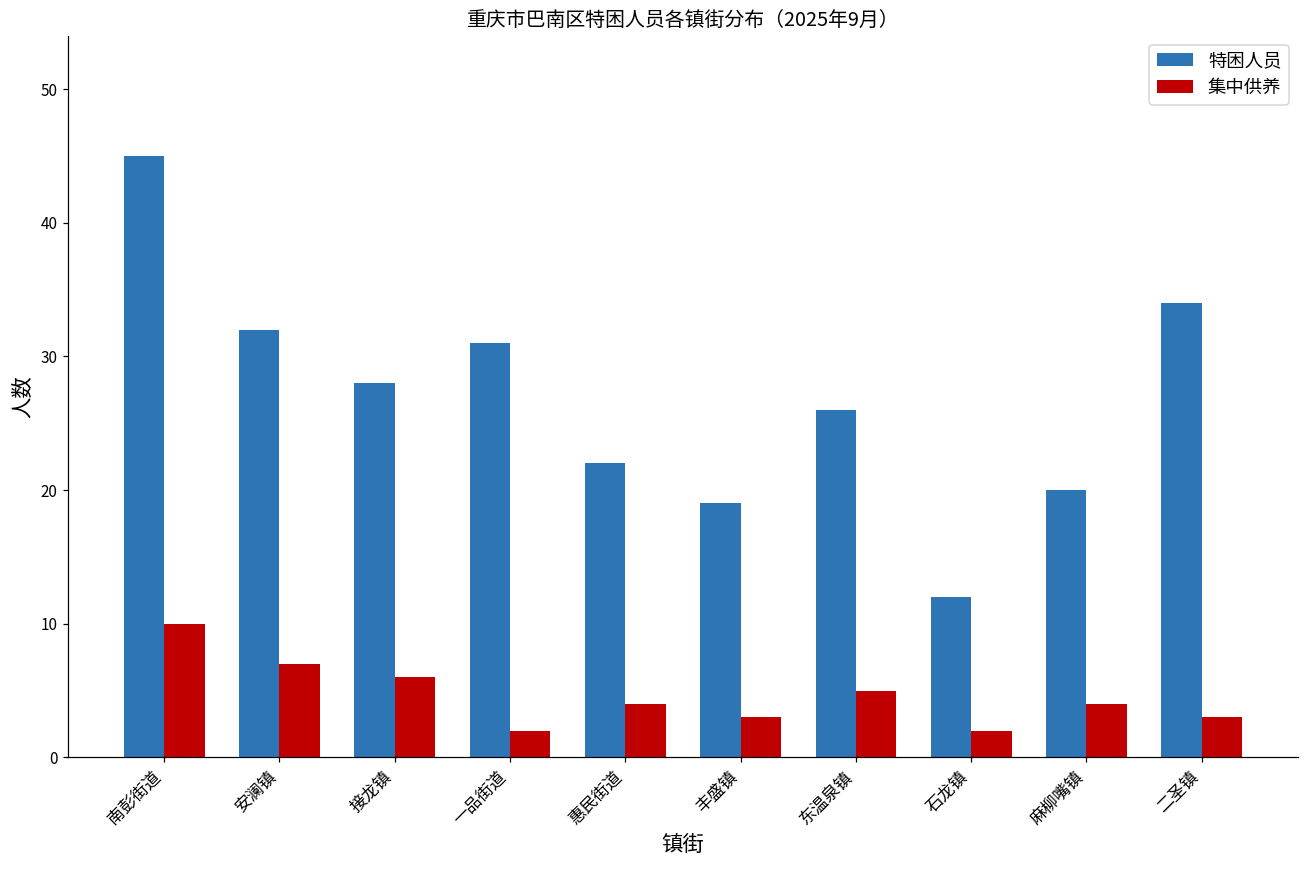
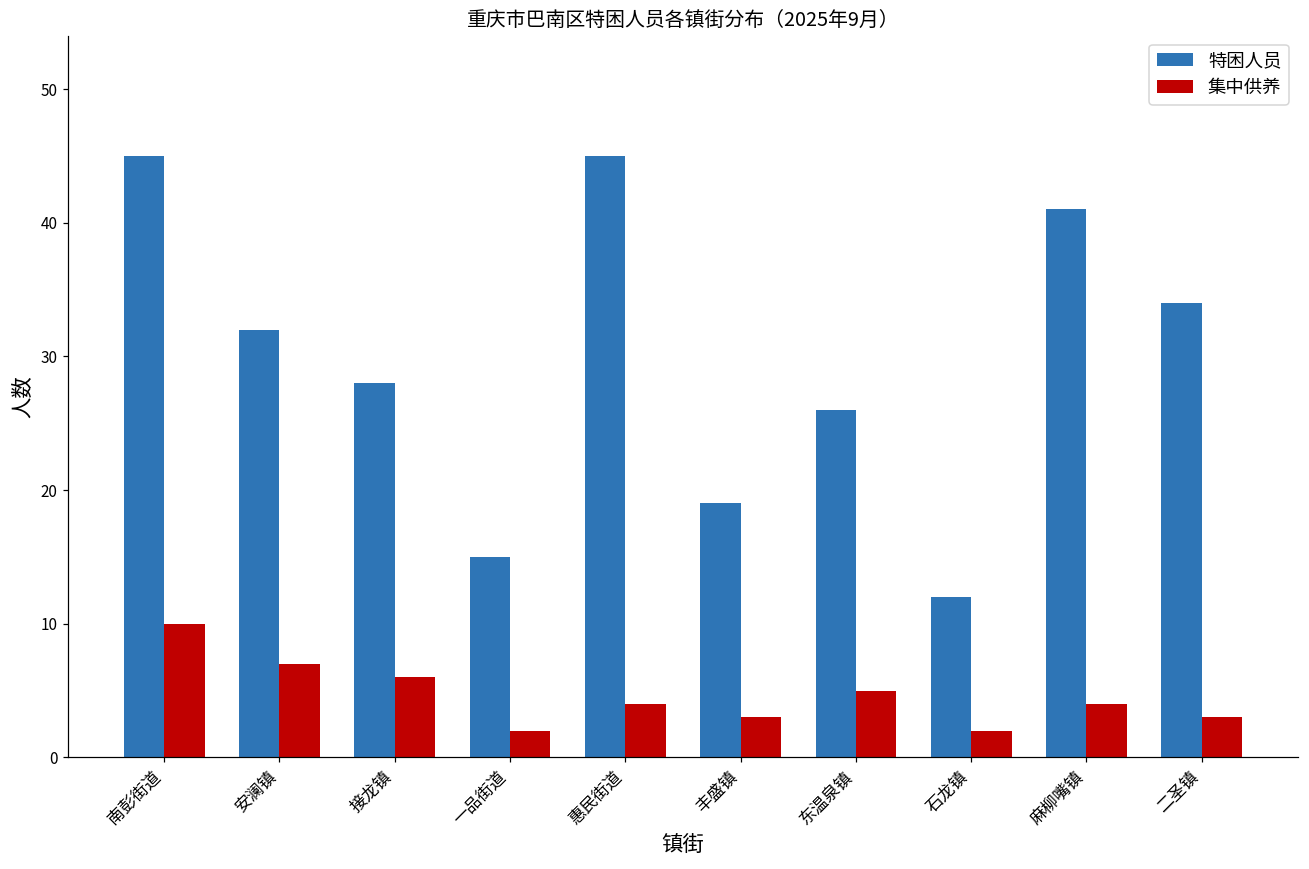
  {
    "特困人员": {
      "南彭街道": 45,
      "安澜镇": 32,
      "接龙镇": 28,
-     "一品街道": 31,
-     "惠民街道": 22,
+     "一品街道": 15,
+     "惠民街道": 45,
      "丰盛镇": 19,
      "东温泉镇": 26,
      "石龙镇": 12,
-     "麻柳嘴镇": 20,
+     "麻柳嘴镇": 41,
      "二圣镇": 34
    },
    "集中供养": {
      "南彭街道": 10,
      "安澜镇": 7,
      "接龙镇": 6,
      "一品街道": 2,
      "惠民街道": 4,
      "丰盛镇": 3,
      "东温泉镇": 5,
      "石龙镇": 2,
      "麻柳嘴镇": 4,
      "二圣镇": 3
    }
  }
